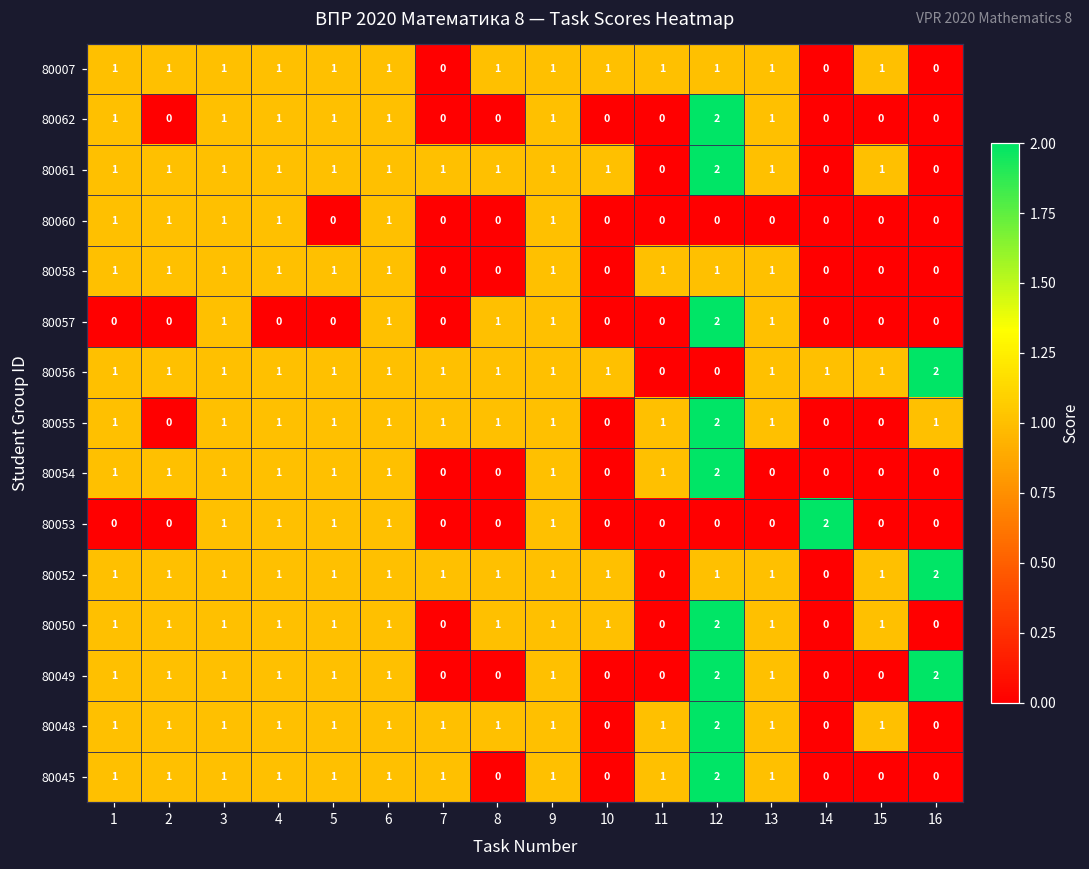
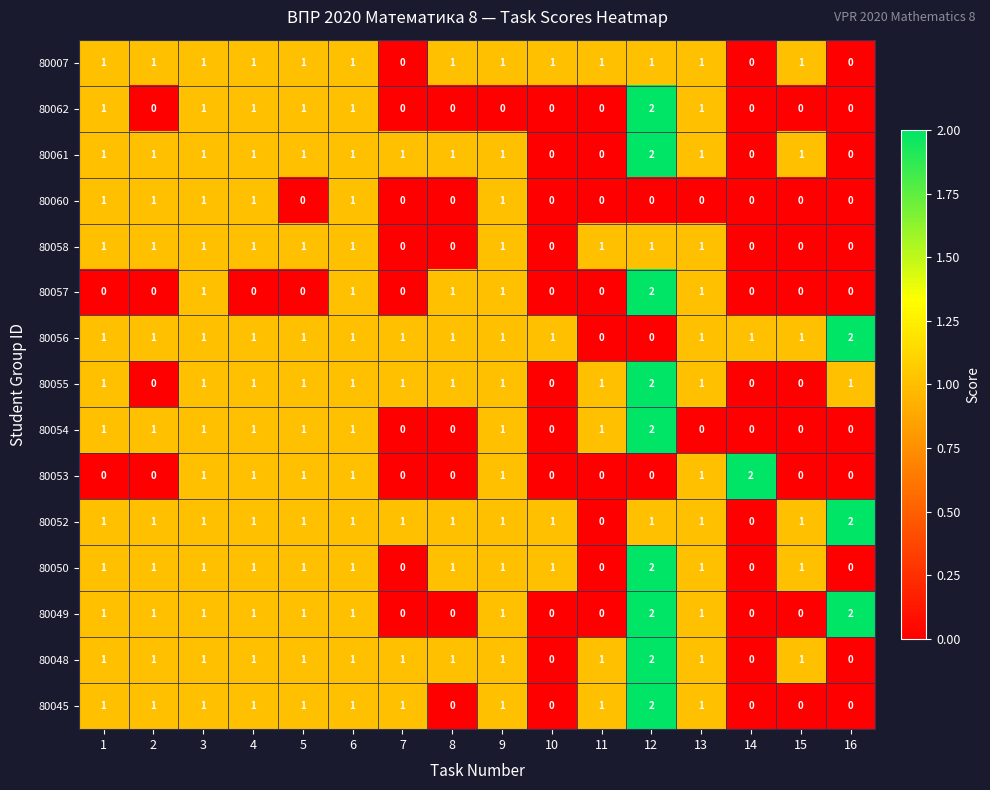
  {
    "80062": {
      "1": 1,
      "2": 0,
      "3": 1,
      "4": 1,
      "5": 1,
      "6": 1,
      "7": 0,
      "8": 0,
-     "9": 1,
+     "9": 0,
      "10": 0,
      "11": 0,
      "12": 2,
      "13": 1,
      "14": 0,
      "15": 0,
      "16": 0
    },
    "80061": {
      "1": 1,
      "2": 1,
      "3": 1,
      "4": 1,
      "5": 1,
      "6": 1,
      "7": 1,
      "8": 1,
      "9": 1,
-     "10": 1,
+     "10": 0,
      "11": 0,
      "12": 2,
      "13": 1,
      "14": 0,
      "15": 1,
      "16": 0
    },
    "80053": {
      "1": 0,
      "2": 0,
      "3": 1,
      "4": 1,
      "5": 1,
      "6": 1,
      "7": 0,
      "8": 0,
      "9": 1,
      "10": 0,
      "11": 0,
      "12": 0,
-     "13": 0,
+     "13": 1,
      "14": 2,
      "15": 0,
      "16": 0
    }
  }
